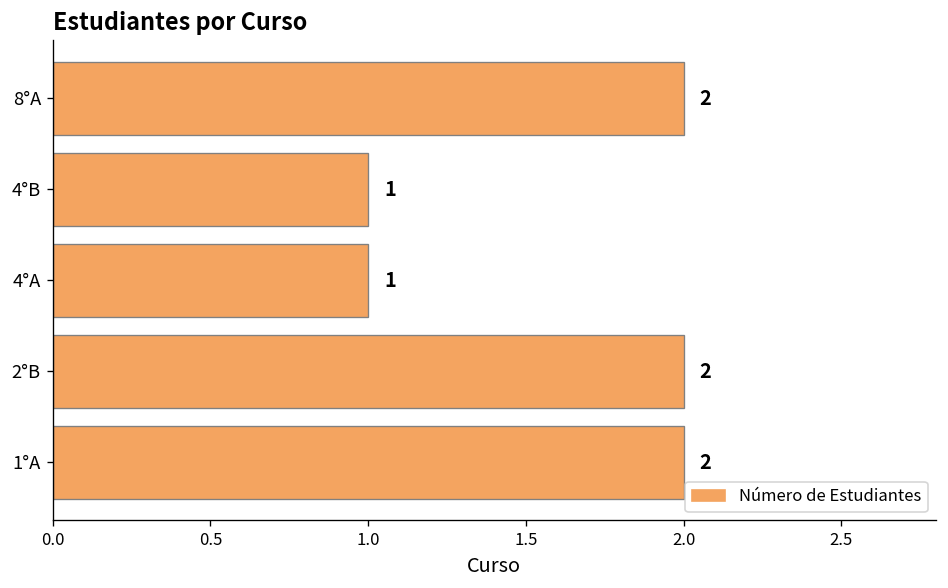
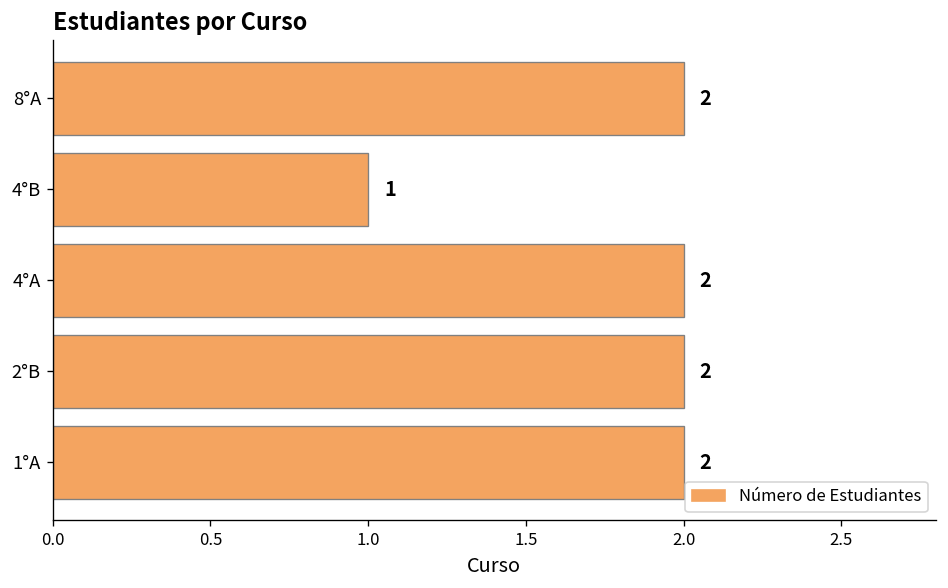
  {
    "8°A": 2,
    "4°B": 1,
-   "4°A": 1,
+   "4°A": 2,
    "2°B": 2,
    "1°A": 2
  }
